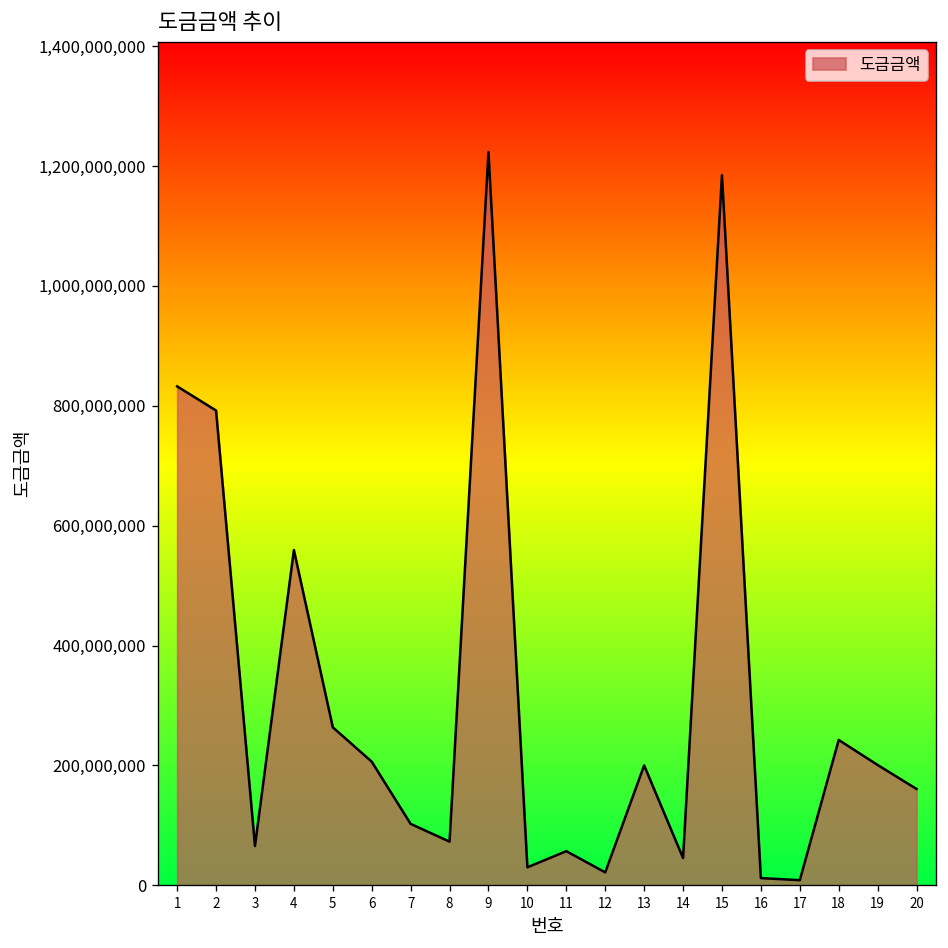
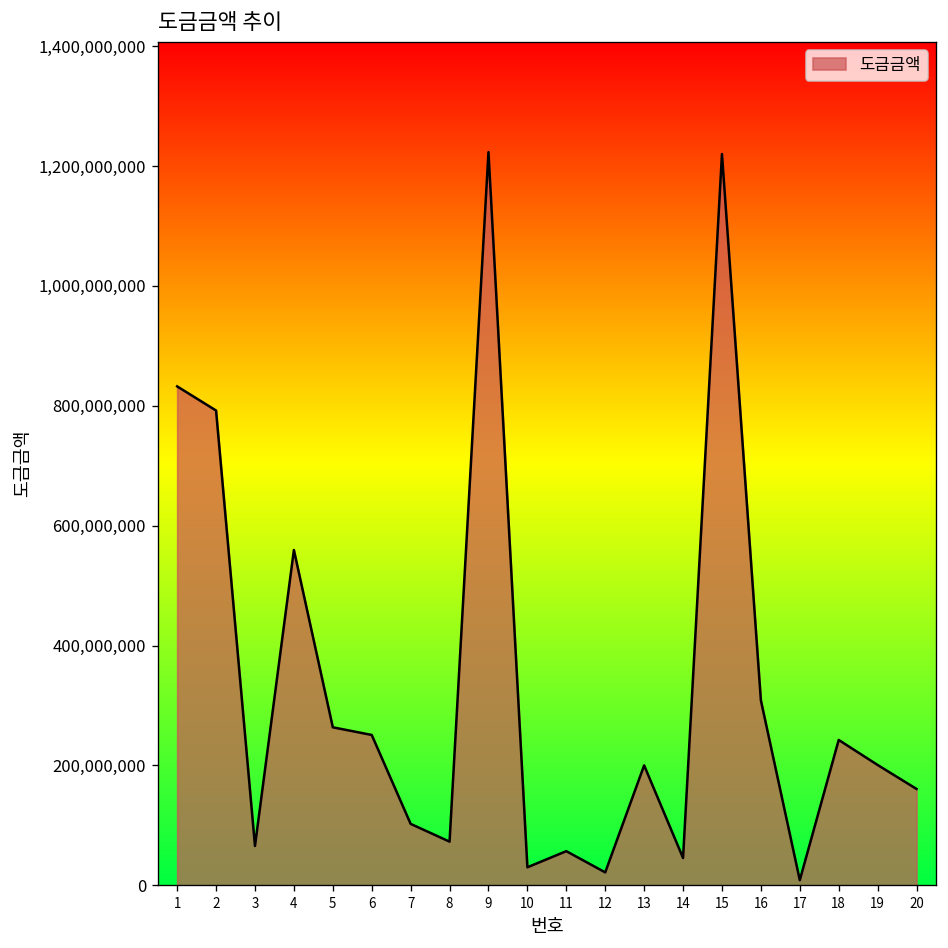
  {
    "1": "830,000,000",
    "2": "790,000,000",
    "3": "70,000,000",
    "4": "560,000,000",
    "5": "260,000,000",
-   "6": "210,000,000",
+   "6": "250,000,000",
    "7": "100,000,000",
    "8": "70,000,000",
    "9": "1,220,000,000",
    "10": "30,000,000",
    "11": "60,000,000",
    "12": "20,000,000",
    "13": "200,000,000",
    "14": "50,000,000",
-   "15": "1,180,000,000",
-   "16": "10,000,000",
+   "15": "1,220,000,000",
+   "16": "310,000,000",
    "17": "10,000,000",
    "18": "240,000,000",
    "19": "200,000,000",
    "20": "160,000,000"
  }
